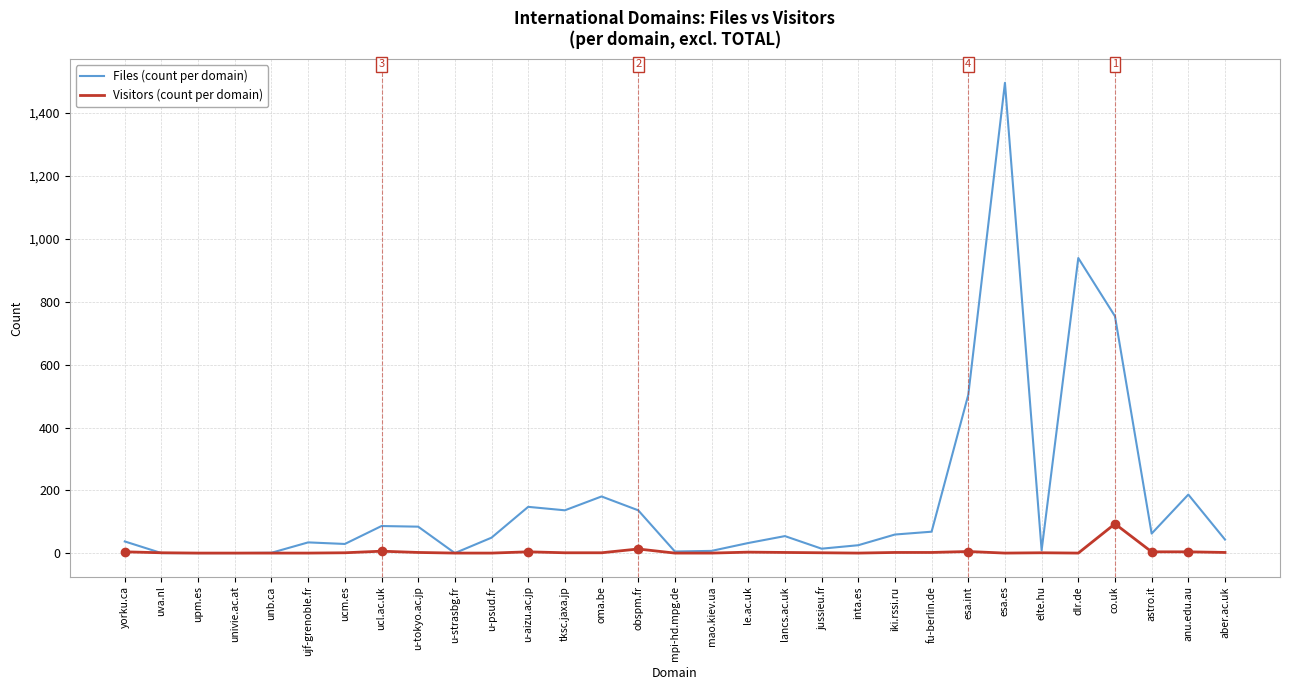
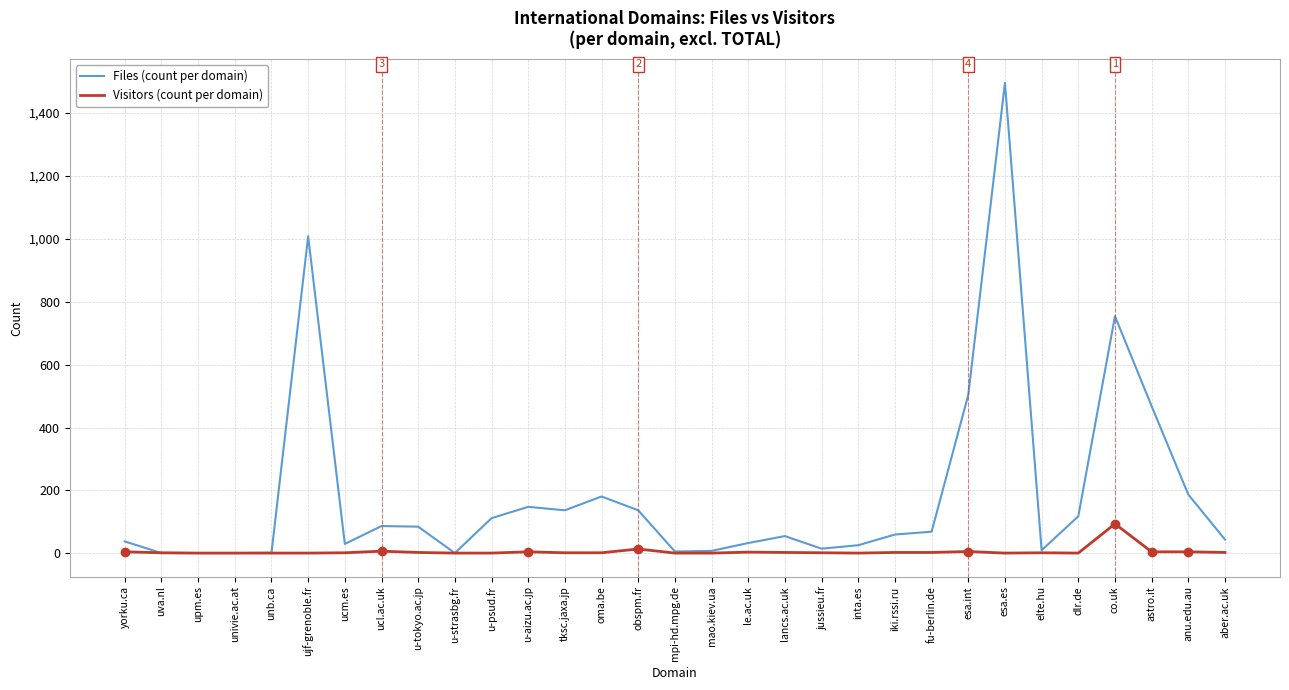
  {
    "Files (count per domain)": {
      "yorku.ca": "40",
-     "ujf-grenoble.fr": "40",
+     "ujf-grenoble.fr": "1,010",
      "ucm.es": "30",
      "ucl.ac.uk": "90",
      "u-tokyo.ac.jp": "90",
-     "u-psud.fr": "50",
+     "u-psud.fr": "110",
      "u-aizu.ac.jp": "150",
      "tksc.jaxa.jp": "140",
      "oma.be": "180",
      "obspm.fr": "140",
      "le.ac.uk": "30",
      "lancs.ac.uk": "60",
      "jussieu.fr": "20",
      "inta.es": "30",
      "iki.rssi.ru": "60",
      "fu-berlin.de": "70",
      "esa.int": "500",
      "esa.es": "1,500",
-     "dlr.de": "940",
+     "dlr.de": "120",
      "co.uk": "750",
-     "astro.it": "60",
+     "astro.it": "470",
      "anu.edu.au": "190",
      "aber.ac.uk": "40"
    }
  }
